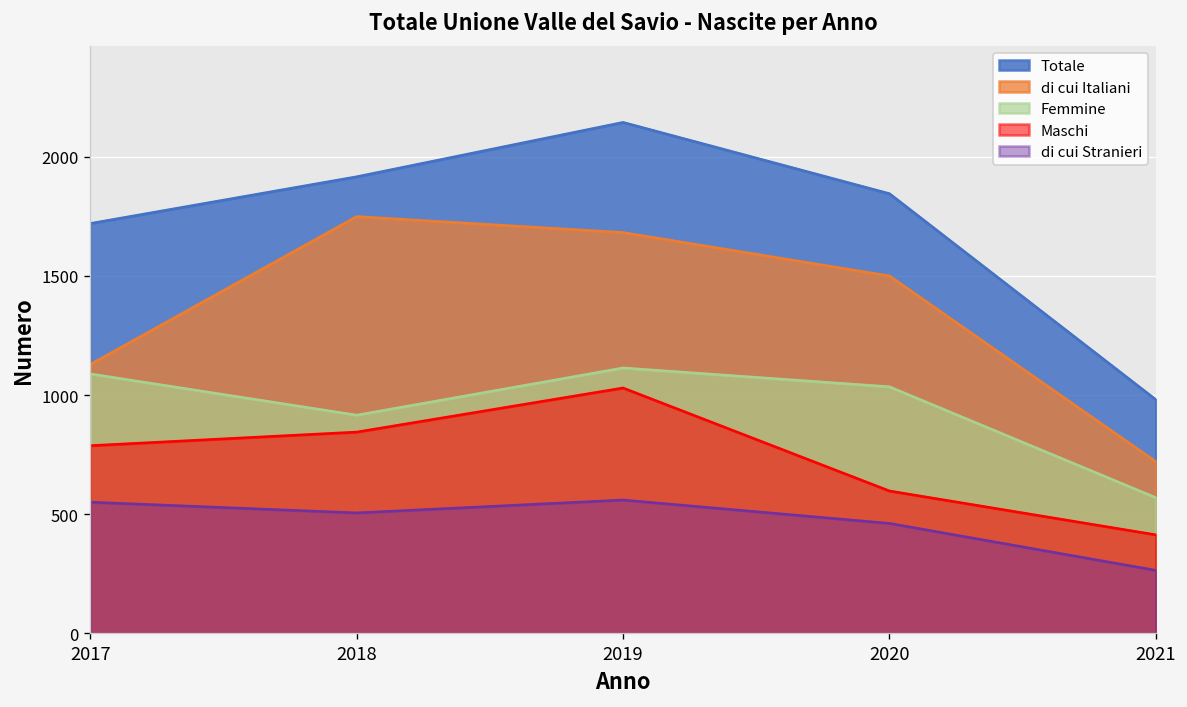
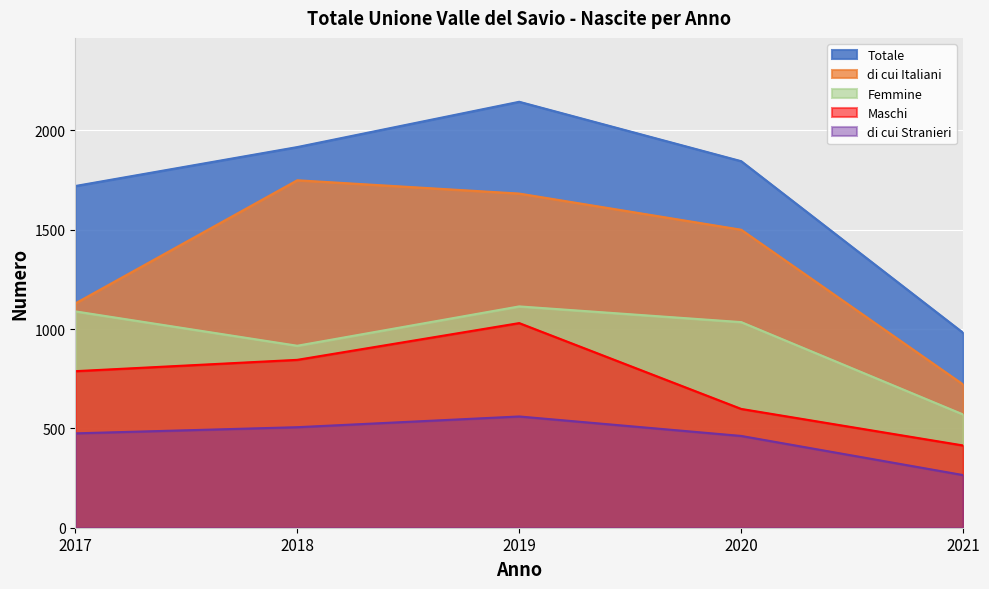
  {
    "Totale": {
      "2017": 1720,
      "2018": 1920,
      "2019": 2140,
      "2020": 1850,
      "2021": 980
    },
    "di cui Italiani": {
      "2017": 1130,
      "2018": 1750,
      "2019": 1680,
      "2020": 1500,
      "2021": 720
    },
    "Femmine": {
      "2017": 1090,
      "2018": 920,
      "2019": 1110,
      "2020": 1040,
      "2021": 570
    },
    "Maschi": {
      "2017": 790,
      "2018": 850,
      "2019": 1030,
      "2020": 600,
      "2021": 410
    },
    "di cui Stranieri": {
-     "2017": 550,
+     "2017": 480,
      "2018": 510,
      "2019": 560,
      "2020": 460,
      "2021": 270
    }
  }
